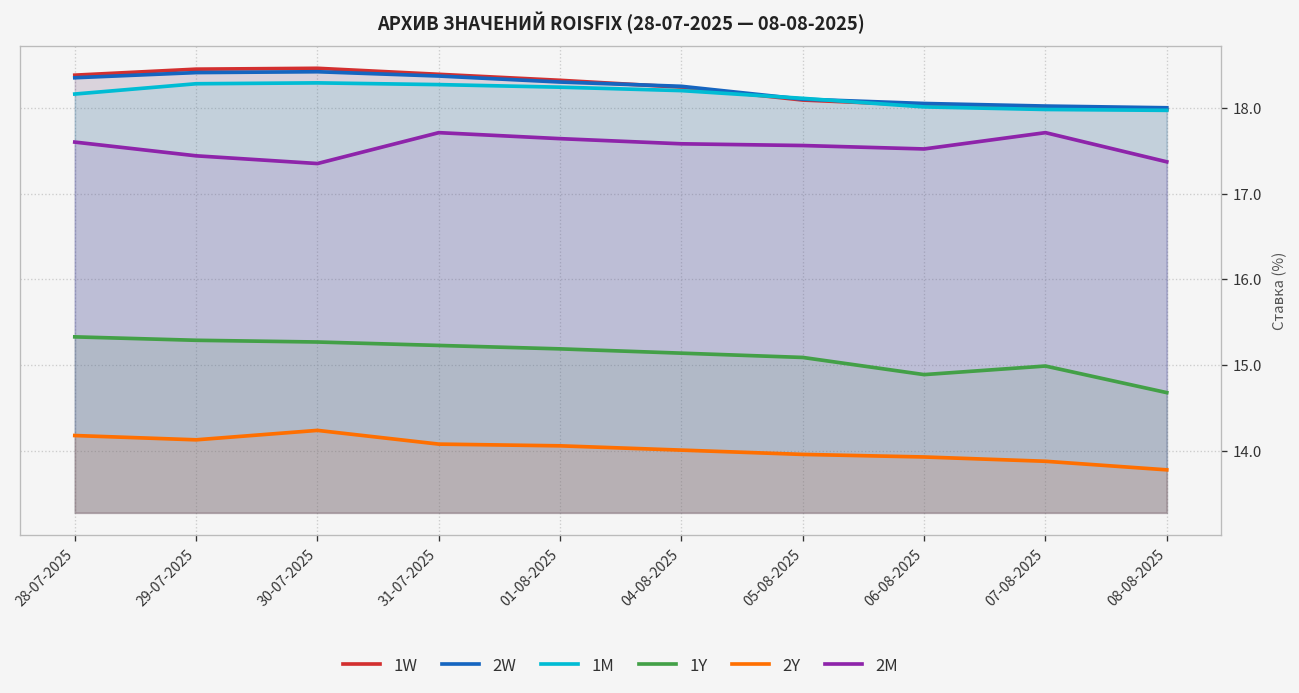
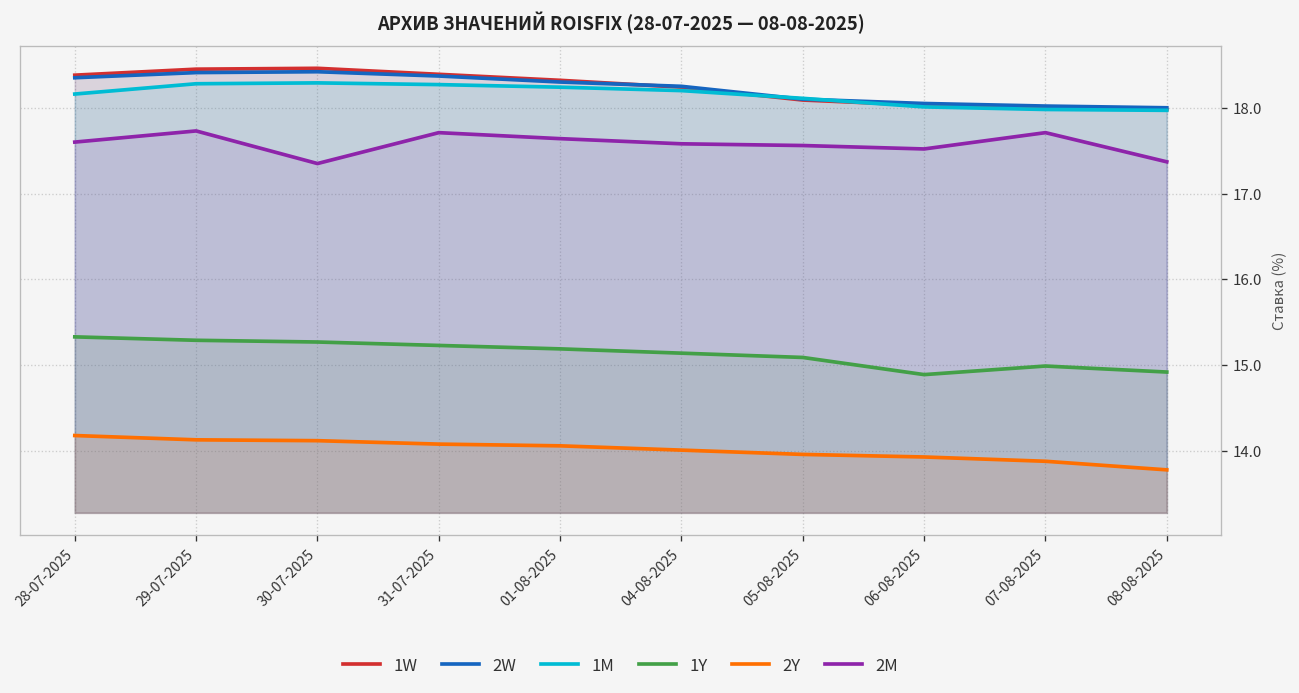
  {
    "1W": {
      "29-07-2025": 18.5,
      "30-07-2025": 18.5
    },
    "2W": {
      "29-07-2025": 18.4,
      "30-07-2025": 18.4
    },
    "1M": {
      "28-07-2025": 18.2,
      "29-07-2025": 18.3,
      "30-07-2025": 18.3,
      "31-07-2025": 18.3,
      "01-08-2025": 18.2,
      "04-08-2025": 18.2
    },
    "1Y": {
      "28-07-2025": 15.3,
      "29-07-2025": 15.3,
      "30-07-2025": 15.3,
      "31-07-2025": 15.2,
      "01-08-2025": 15.2,
      "04-08-2025": 15.1,
      "05-08-2025": 15.1,
      "06-08-2025": 14.9,
      "07-08-2025": 15.0,
-     "08-08-2025": 14.7
+     "08-08-2025": 14.9
    },
    "2Y": {
      "28-07-2025": 14.2,
      "29-07-2025": 14.1,
-     "30-07-2025": 14.2,
+     "30-07-2025": 14.1,
      "31-07-2025": 14.1,
      "01-08-2025": 14.1,
      "04-08-2025": 14.0,
      "05-08-2025": 14.0,
      "06-08-2025": 13.9,
      "07-08-2025": 13.9,
      "08-08-2025": 13.8
    },
    "2M": {
      "28-07-2025": 17.6,
-     "29-07-2025": 17.4,
+     "29-07-2025": 17.7,
      "30-07-2025": 17.4,
      "31-07-2025": 17.7,
      "01-08-2025": 17.6,
      "04-08-2025": 17.6,
      "05-08-2025": 17.6,
      "06-08-2025": 17.5,
      "07-08-2025": 17.7,
      "08-08-2025": 17.4
    }
  }
